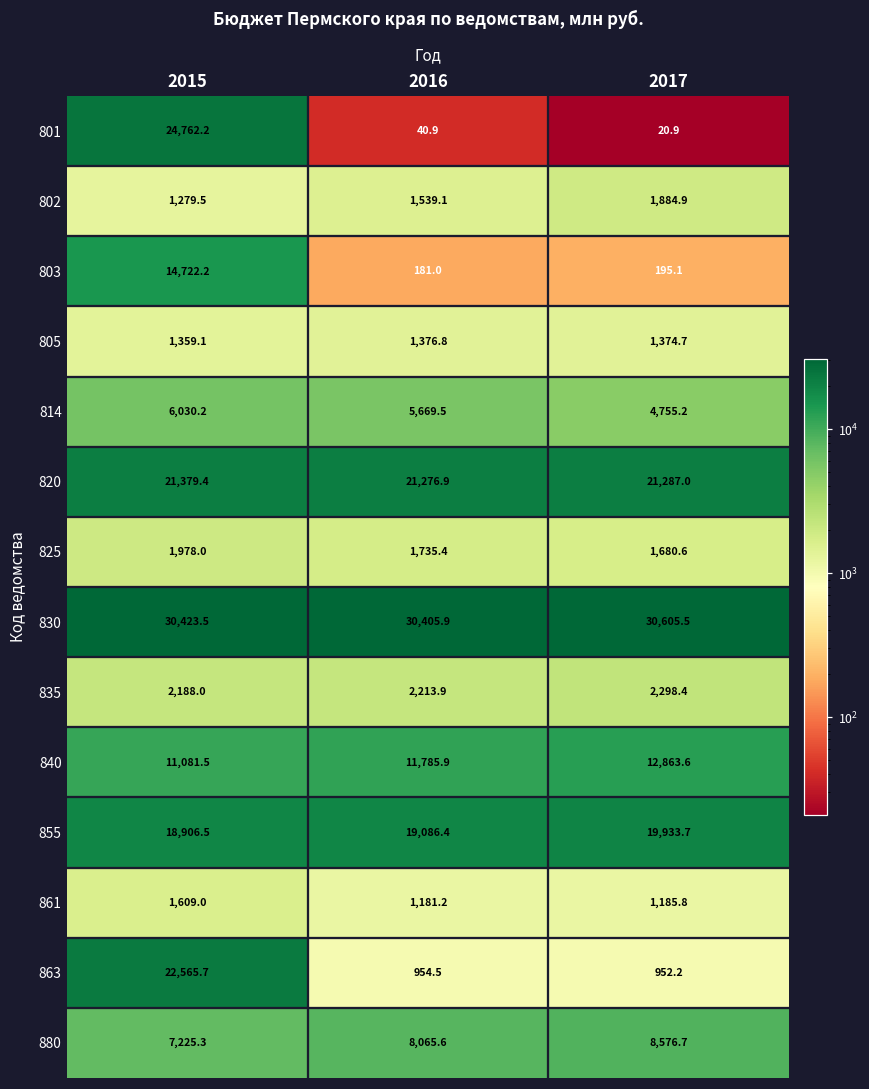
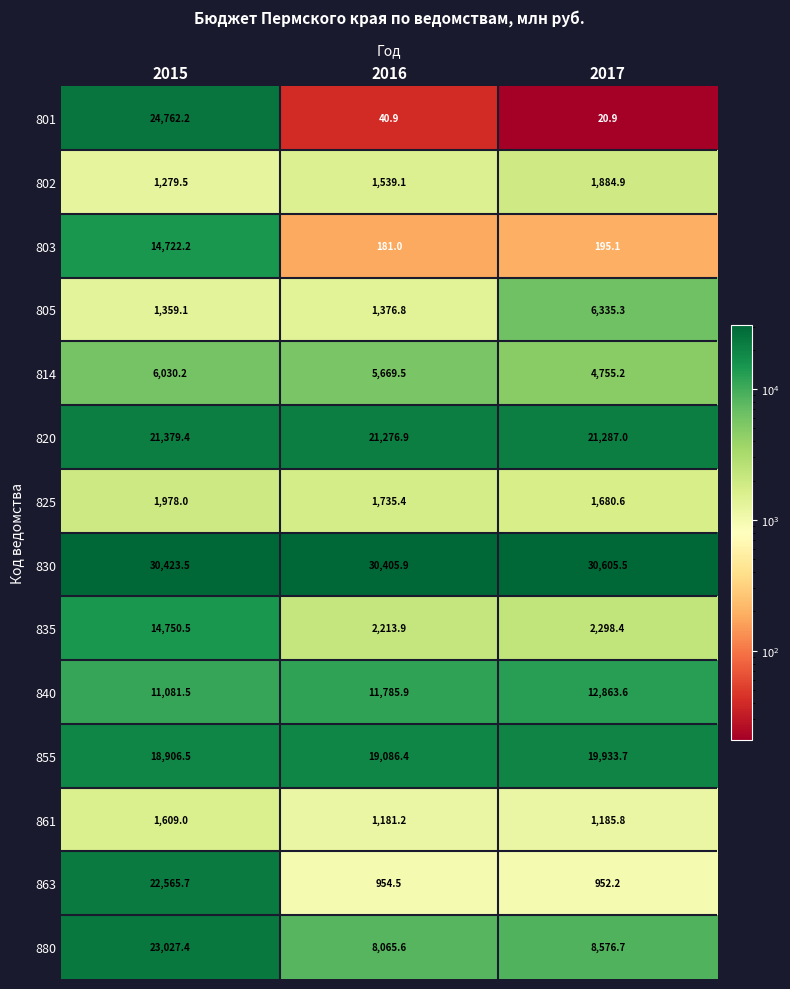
  {
    "801": {
      "2015": "24,762.2",
      "2016": "40.9",
      "2017": "20.9"
    },
    "802": {
      "2015": "1,279.5",
      "2016": "1,539.1",
      "2017": "1,884.9"
    },
    "803": {
      "2015": "14,722.2",
      "2016": "181.0",
      "2017": "195.1"
    },
    "805": {
      "2015": "1,359.1",
      "2016": "1,376.8",
-     "2017": "1,374.7"
+     "2017": "6,335.3"
    },
    "814": {
      "2015": "6,030.2",
      "2016": "5,669.5",
      "2017": "4,755.2"
    },
    "820": {
      "2015": "21,379.4",
      "2016": "21,276.9",
      "2017": "21,287.0"
    },
    "825": {
      "2015": "1,978.0",
      "2016": "1,735.4",
      "2017": "1,680.6"
    },
    "830": {
      "2015": "30,423.5",
      "2016": "30,405.9",
      "2017": "30,605.5"
    },
    "835": {
-     "2015": "2,188.0",
+     "2015": "14,750.5",
      "2016": "2,213.9",
      "2017": "2,298.4"
    },
    "840": {
      "2015": "11,081.5",
      "2016": "11,785.9",
      "2017": "12,863.6"
    },
    "855": {
      "2015": "18,906.5",
      "2016": "19,086.4",
      "2017": "19,933.7"
    },
    "861": {
      "2015": "1,609.0",
      "2016": "1,181.2",
      "2017": "1,185.8"
    },
    "863": {
      "2015": "22,565.7",
      "2016": "954.5",
      "2017": "952.2"
    },
    "880": {
-     "2015": "7,225.3",
+     "2015": "23,027.4",
      "2016": "8,065.6",
      "2017": "8,576.7"
    }
  }
